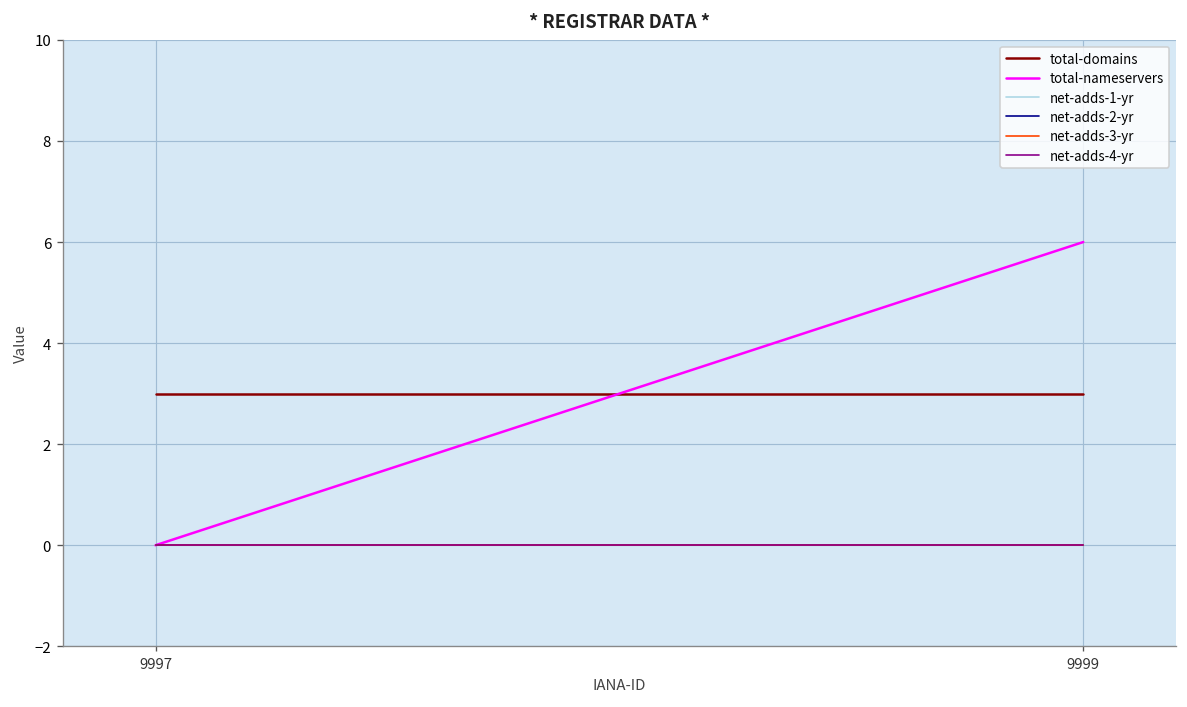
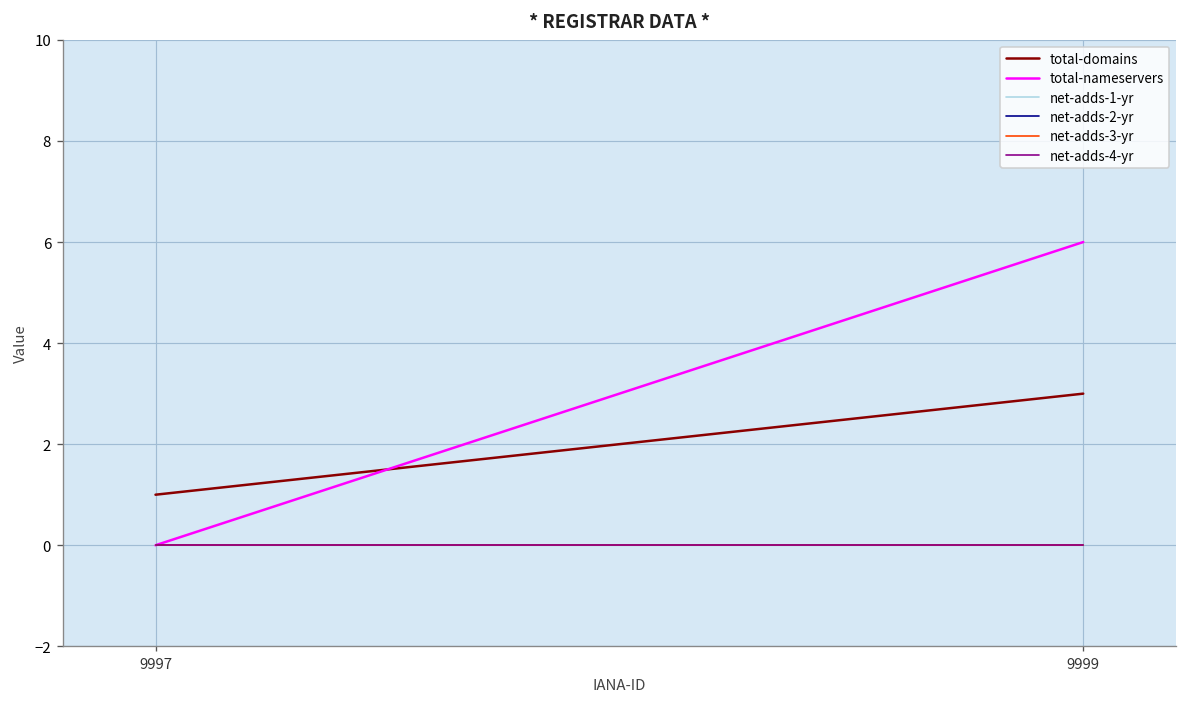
  {
    "total-domains": {
-     "9997": 3,
+     "9997": 1,
      "9999": 3
    },
    "total-nameservers": {
      "9999": 6
    },
    "net-adds-4-yr": {
      "9999": 0
    }
  }
